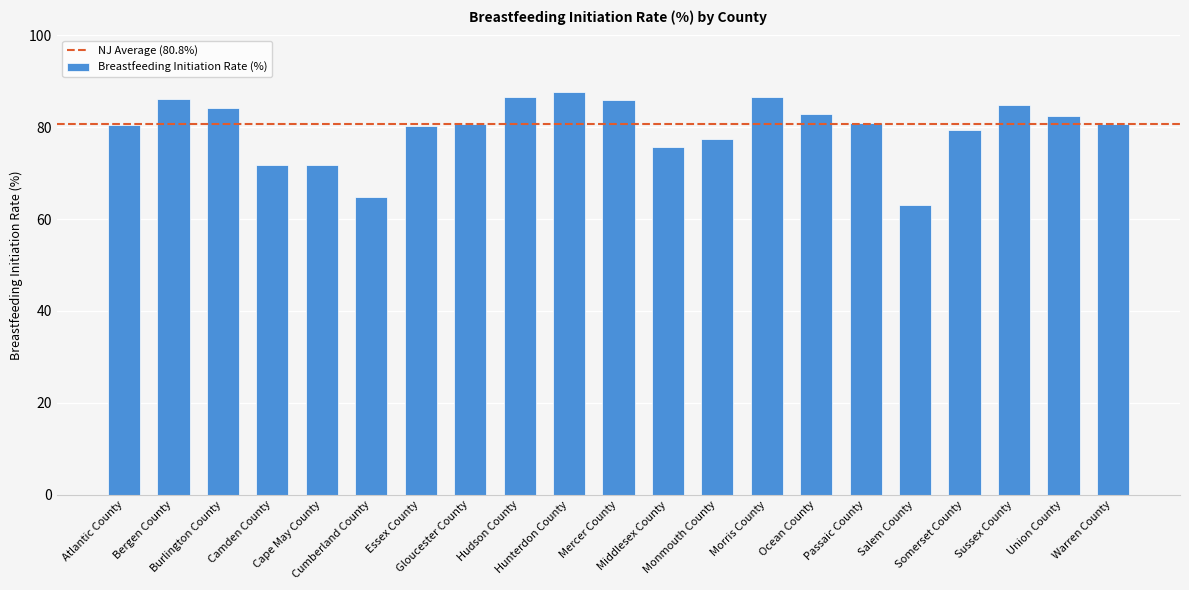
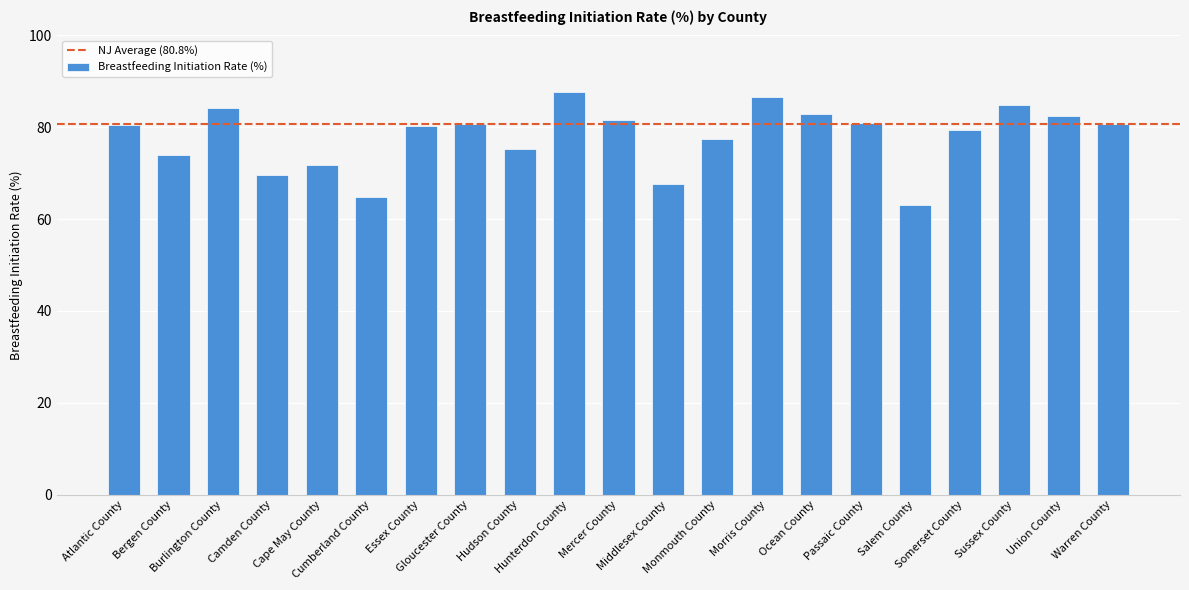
  {
    "Atlantic County": 81,
-   "Bergen County": 86,
+   "Bergen County": 74,
    "Burlington County": 84,
-   "Camden County": 72,
+   "Camden County": 70,
    "Cape May County": 72,
    "Cumberland County": 65,
    "Essex County": 80,
    "Gloucester County": 81,
-   "Hudson County": 87,
+   "Hudson County": 75,
    "Hunterdon County": 88,
-   "Mercer County": 86,
-   "Middlesex County": 76,
+   "Mercer County": 82,
+   "Middlesex County": 68,
    "Monmouth County": 77,
    "Morris County": 87,
    "Ocean County": 83,
    "Passaic County": 81,
    "Salem County": 63,
    "Somerset County": 80,
    "Sussex County": 85,
    "Union County": 83,
    "Warren County": 81
  }
